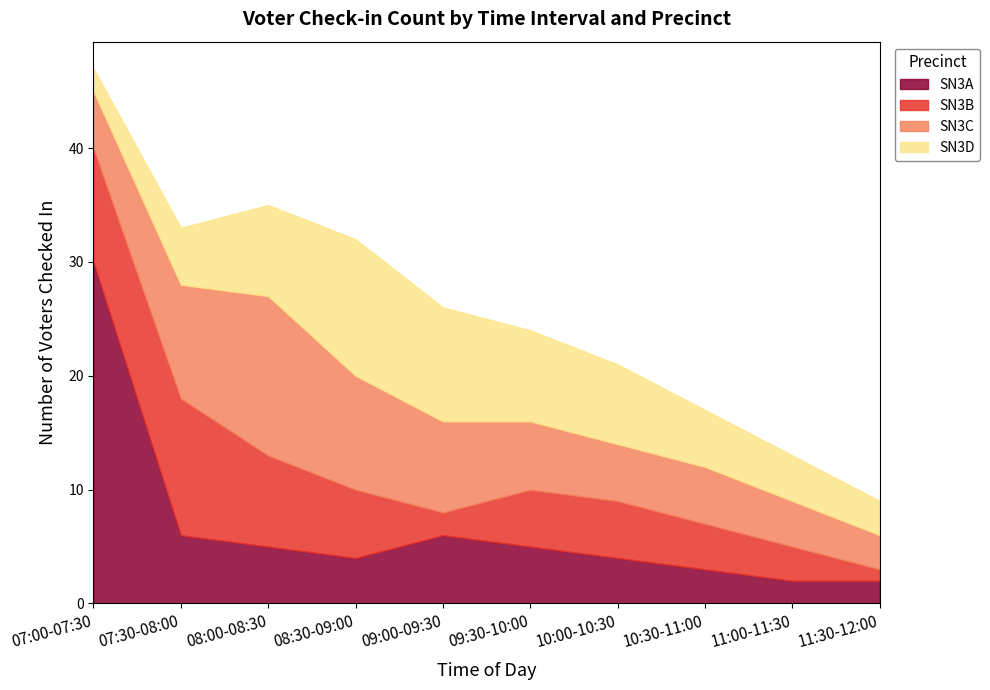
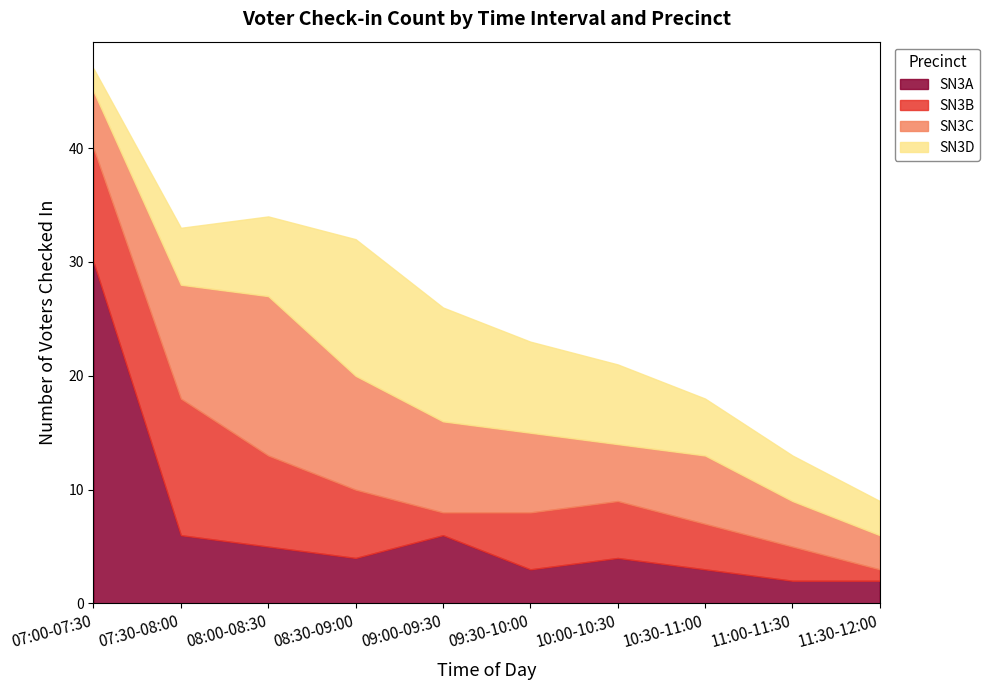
  {
    "SN3A": {
      "07:00-07:30": 30,
      "07:30-08:00": 6,
      "08:00-08:30": 5,
      "08:30-09:00": 4,
      "09:00-09:30": 6,
-     "09:30-10:00": 5,
+     "09:30-10:00": 3,
      "10:00-10:30": 4,
      "10:30-11:00": 3,
      "11:00-11:30": 2,
      "11:30-12:00": 2
    },
    "SN3B": {
      "07:00-07:30": 10,
      "07:30-08:00": 12,
      "08:00-08:30": 8,
      "08:30-09:00": 6,
      "09:00-09:30": 2,
      "09:30-10:00": 5,
      "10:00-10:30": 5,
      "10:30-11:00": 4,
      "11:00-11:30": 3,
      "11:30-12:00": 1
    },
    "SN3C": {
      "07:00-07:30": 5,
      "07:30-08:00": 10,
      "08:00-08:30": 14,
      "08:30-09:00": 10,
      "09:00-09:30": 8,
-     "09:30-10:00": 6,
+     "09:30-10:00": 7,
      "10:00-10:30": 5,
-     "10:30-11:00": 5,
+     "10:30-11:00": 6,
      "11:00-11:30": 4,
      "11:30-12:00": 3
    },
    "SN3D": {
      "07:00-07:30": 2,
      "07:30-08:00": 5,
-     "08:00-08:30": 8,
+     "08:00-08:30": 7,
      "08:30-09:00": 12,
      "09:00-09:30": 10,
      "09:30-10:00": 8,
      "10:00-10:30": 7,
      "10:30-11:00": 5,
      "11:00-11:30": 4,
      "11:30-12:00": 3
    }
  }
